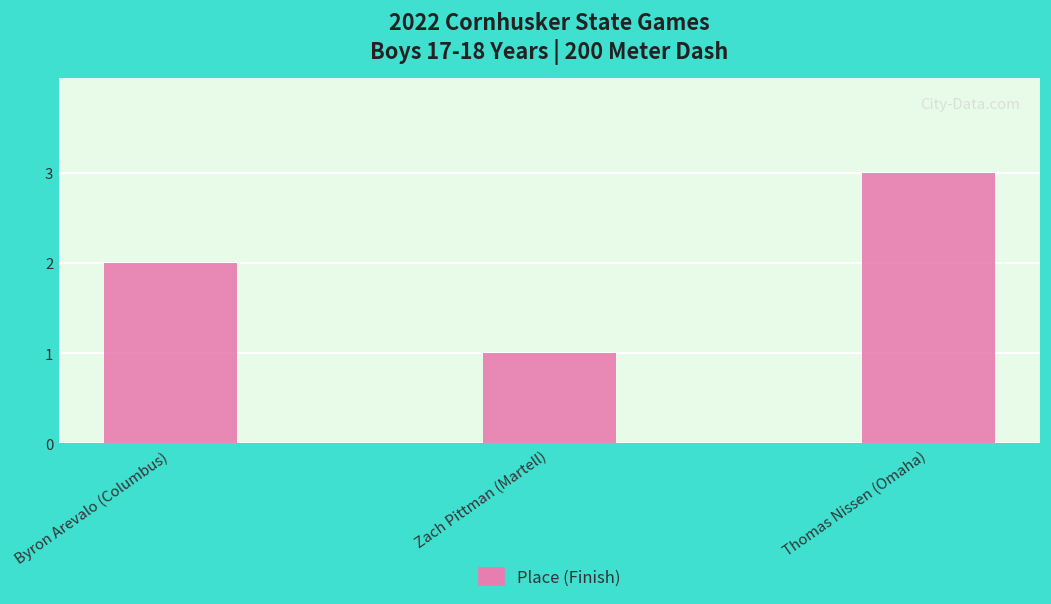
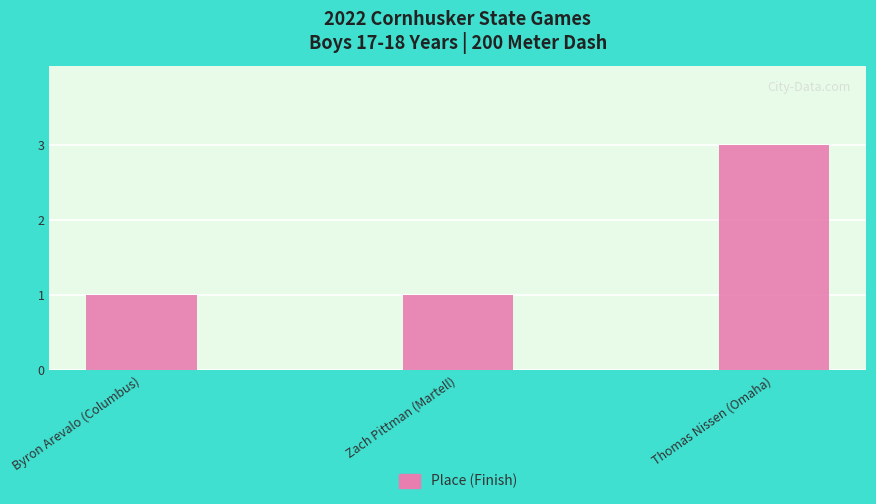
  {
-   "Byron Arevalo (Columbus)": 2,
+   "Byron Arevalo (Columbus)": 1,
    "Zach Pittman (Martell)": 1,
    "Thomas Nissen (Omaha)": 3
  }
